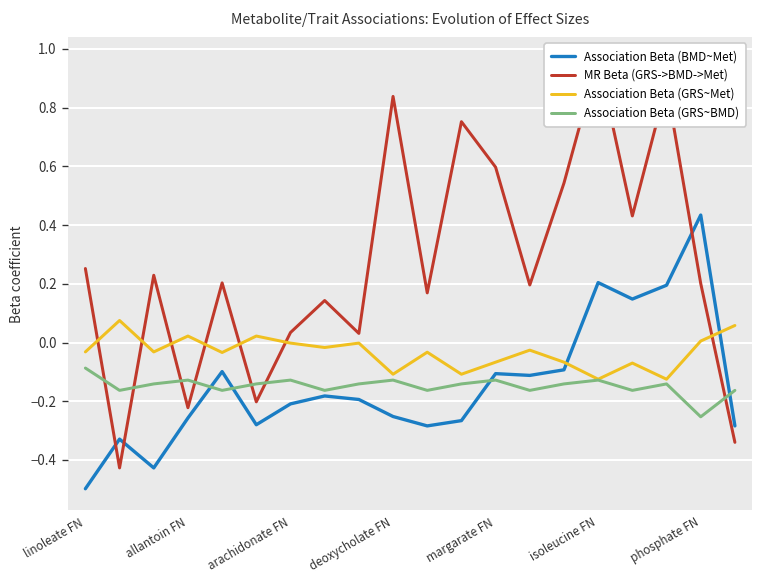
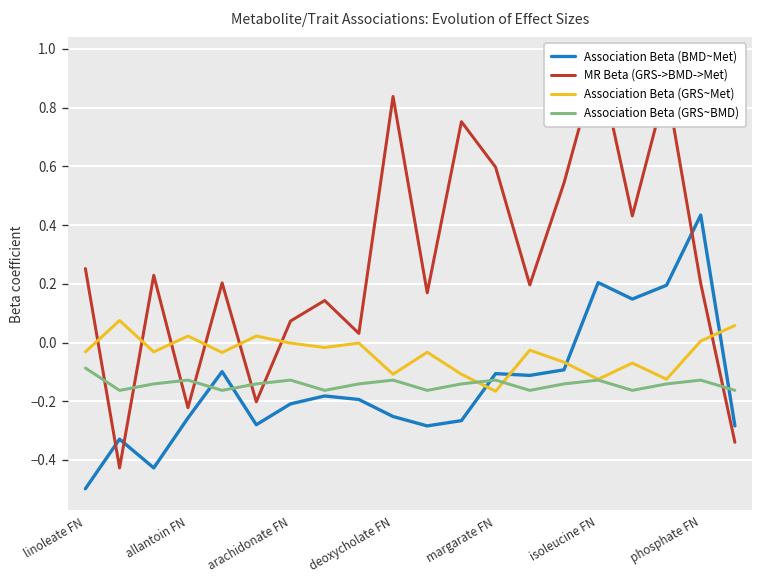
  {
    "Association Beta (BMD~Met)": {
      "linoleate FN": -0.50,
      "allantoin FN": -0.26,
      "arachidonate FN": -0.21,
      "deoxycholate FN": -0.25,
      "margarate FN": -0.11,
      "isoleucine FN": 0.20,
      "phosphate FN": 0.43
    },
    "MR Beta (GRS->BMD->Met)": {
      "linoleate FN": 0.25,
      "allantoin FN": -0.22,
-     "arachidonate FN": 0.03,
+     "arachidonate FN": 0.07,
      "deoxycholate FN": 0.84,
      "margarate FN": 0.60,
      "phosphate FN": 0.20
    },
    "Association Beta (GRS~Met)": {
      "linoleate FN": -0.03,
      "allantoin FN": 0.02,
      "arachidonate FN": 0.00,
      "deoxycholate FN": -0.11,
-     "margarate FN": -0.07,
+     "margarate FN": -0.17,
      "phosphate FN": 0.01
    },
    "Association Beta (GRS~BMD)": {
      "linoleate FN": -0.09,
      "allantoin FN": -0.13,
      "arachidonate FN": -0.13,
      "deoxycholate FN": -0.13,
      "margarate FN": -0.13,
-     "phosphate FN": -0.25
+     "phosphate FN": -0.13
    }
  }
